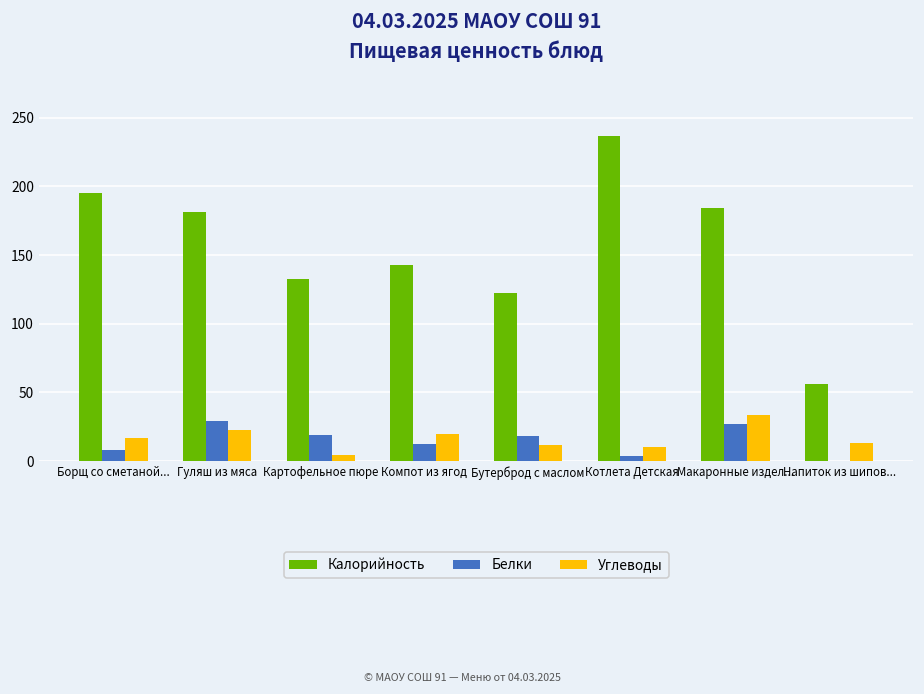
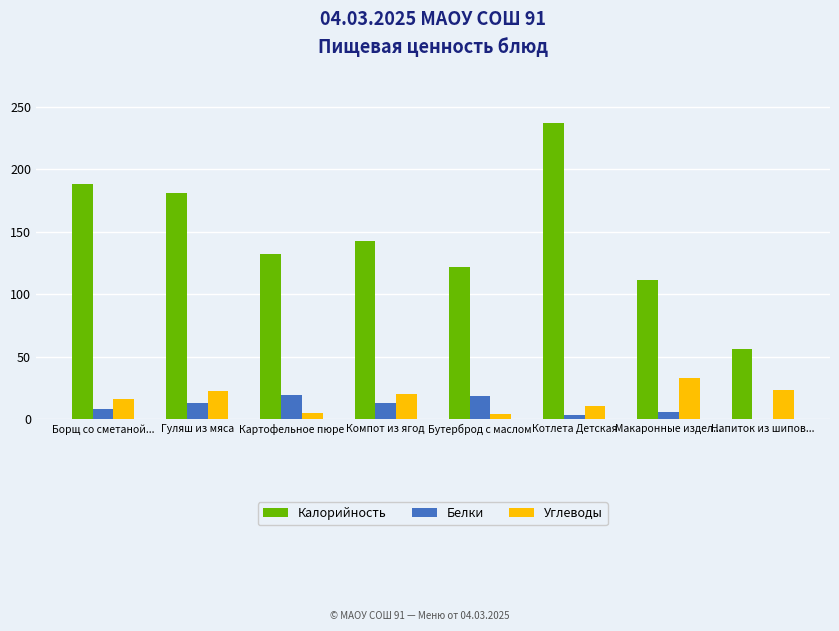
  {
    "Калорийность": {
-     "Борщ со сметаной...": 195,
+     "Борщ со сметаной...": 189,
      "Гуляш из мяса": 181,
      "Картофельное пюре": 133,
      "Компот из ягод": 143,
      "Бутерброд с маслом": 122,
      "Котлета Детская": 237,
-     "Макаронные издел...": 184,
+     "Макаронные издел...": 111,
      "Напиток из шипов...": 56
    },
    "Белки": {
      "Борщ со сметаной...": 8,
-     "Гуляш из мяса": 29,
+     "Гуляш из мяса": 13,
      "Картофельное пюре": 19,
      "Компот из ягод": 13,
      "Бутерброд с маслом": 18,
      "Котлета Детская": 4,
-     "Макаронные издел...": 27
+     "Макаронные издел...": 5
    },
    "Углеводы": {
      "Борщ со сметаной...": 16,
      "Гуляш из мяса": 23,
      "Картофельное пюре": 5,
      "Компот из ягод": 20,
-     "Бутерброд с маслом": 12,
+     "Бутерброд с маслом": 4,
      "Котлета Детская": 10,
      "Макаронные издел...": 33,
-     "Напиток из шипов...": 13
+     "Напиток из шипов...": 24
    }
  }
